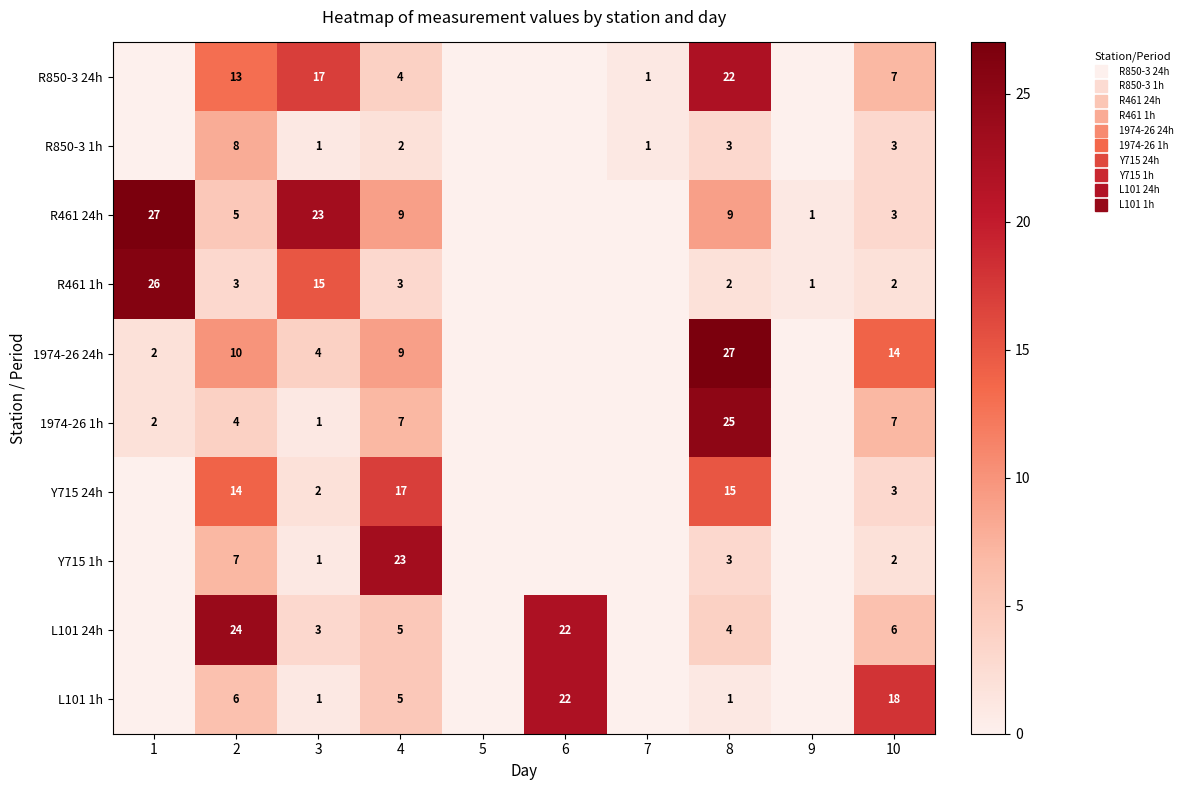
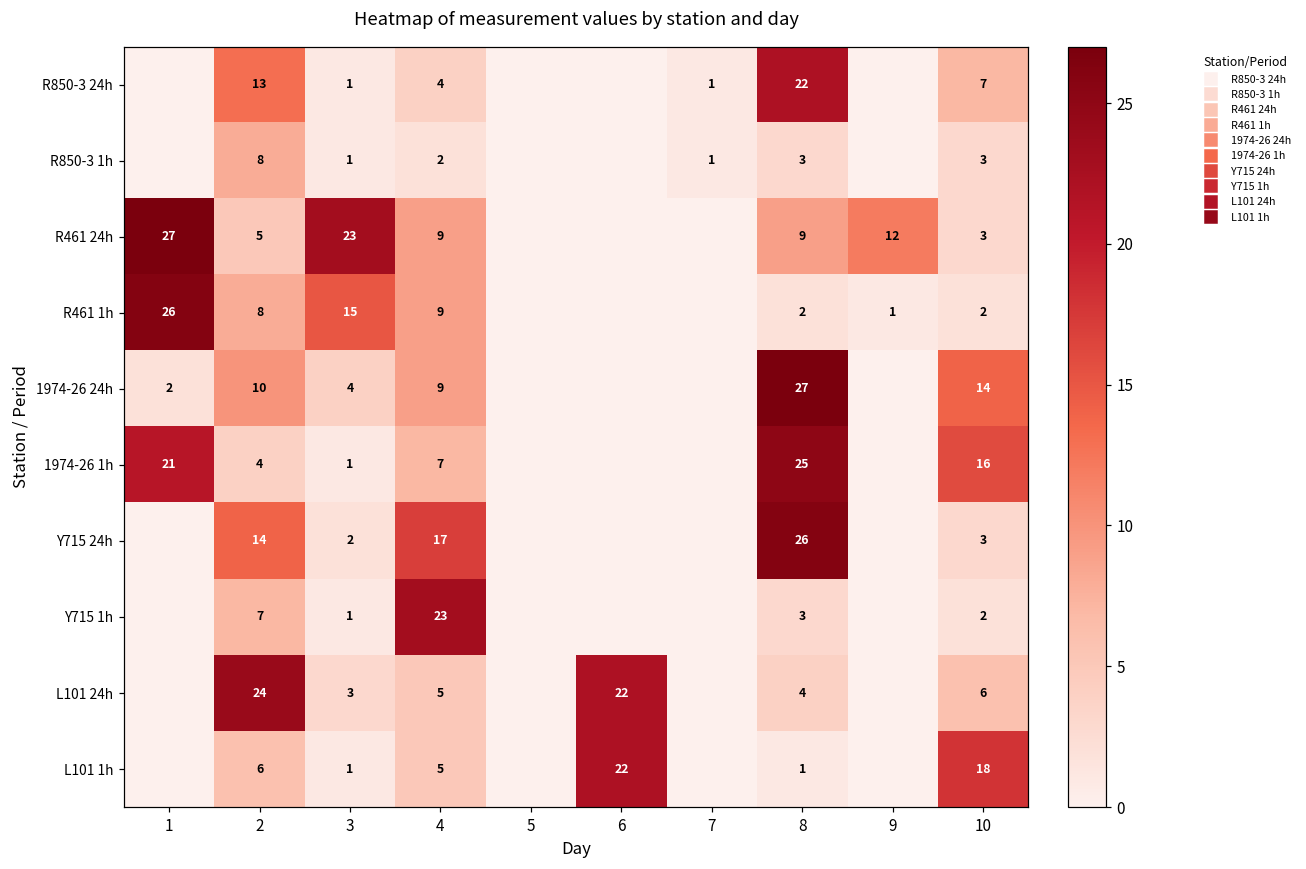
  {
    "R850-3 24h": {
      "2": 13,
-     "3": 17,
+     "3": 1,
      "4": 4,
      "7": 1,
      "8": 22,
      "10": 7
    },
    "R850-3 1h": {
      "2": 8,
      "3": 1,
      "4": 2,
      "7": 1,
      "8": 3,
      "10": 3
    },
    "R461 24h": {
      "1": 27,
      "2": 5,
      "3": 23,
      "4": 9,
      "8": 9,
-     "9": 1,
+     "9": 12,
      "10": 3
    },
    "R461 1h": {
      "1": 26,
-     "2": 3,
+     "2": 8,
      "3": 15,
-     "4": 3,
+     "4": 9,
      "8": 2,
      "9": 1,
      "10": 2
    },
    "1974-26 24h": {
      "1": 2,
      "2": 10,
      "3": 4,
      "4": 9,
      "8": 27,
      "10": 14
    },
    "1974-26 1h": {
-     "1": 2,
+     "1": 21,
      "2": 4,
      "3": 1,
      "4": 7,
      "8": 25,
-     "10": 7
+     "10": 16
    },
    "Y715 24h": {
      "2": 14,
      "3": 2,
      "4": 17,
-     "8": 15,
+     "8": 26,
      "10": 3
    },
    "Y715 1h": {
      "2": 7,
      "3": 1,
      "4": 23,
      "8": 3,
      "10": 2
    },
    "L101 24h": {
      "2": 24,
      "3": 3,
      "4": 5,
      "6": 22,
      "8": 4,
      "10": 6
    },
    "L101 1h": {
      "2": 6,
      "3": 1,
      "4": 5,
      "6": 22,
      "8": 1,
      "10": 18
    }
  }
